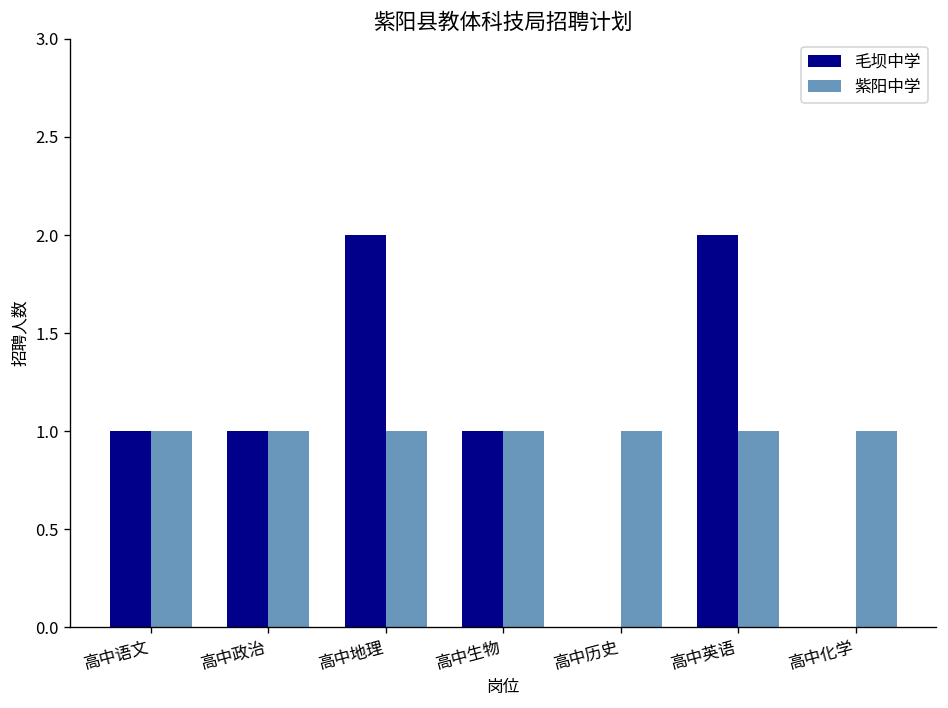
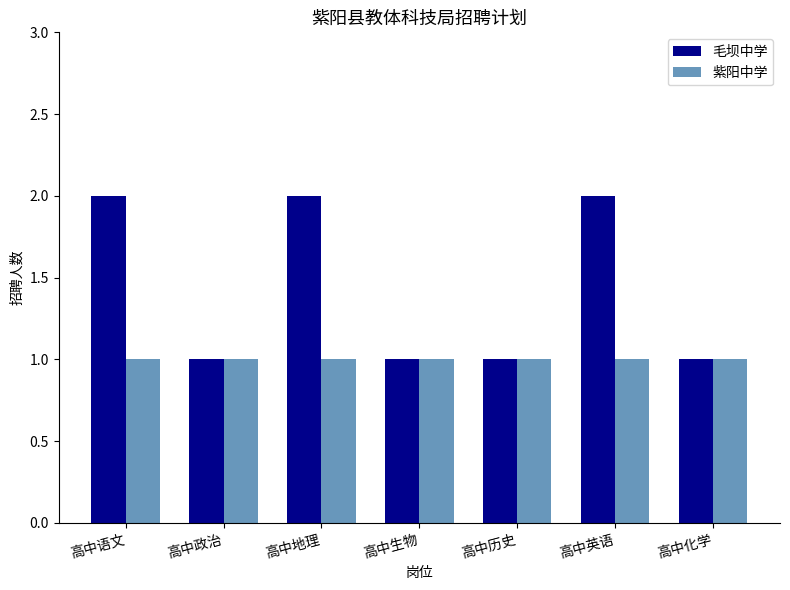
  {
    "毛坝中学": {
-     "高中语文": 1,
+     "高中语文": 2,
      "高中政治": 1,
      "高中地理": 2,
      "高中生物": 1,
-     "高中历史": 0,
+     "高中历史": 1,
      "高中英语": 2,
-     "高中化学": 0
+     "高中化学": 1
    },
    "紫阳中学": {
      "高中语文": 1,
      "高中政治": 1,
      "高中地理": 1,
      "高中生物": 1,
      "高中历史": 1,
      "高中英语": 1,
      "高中化学": 1
    }
  }
